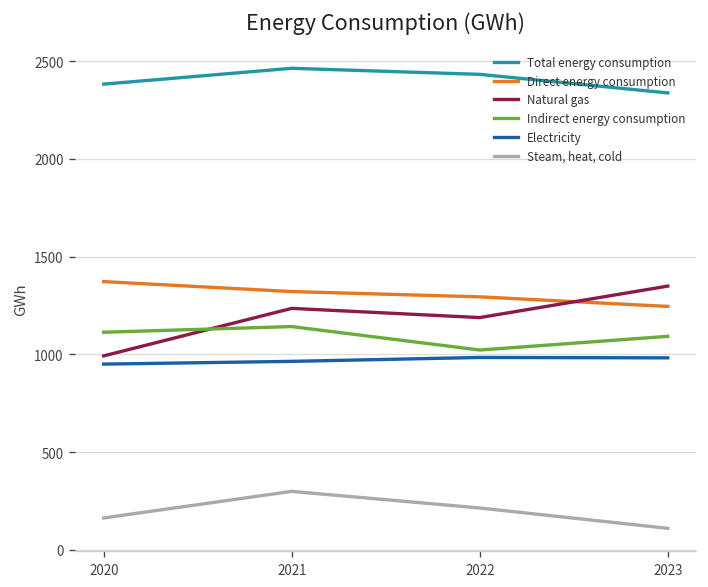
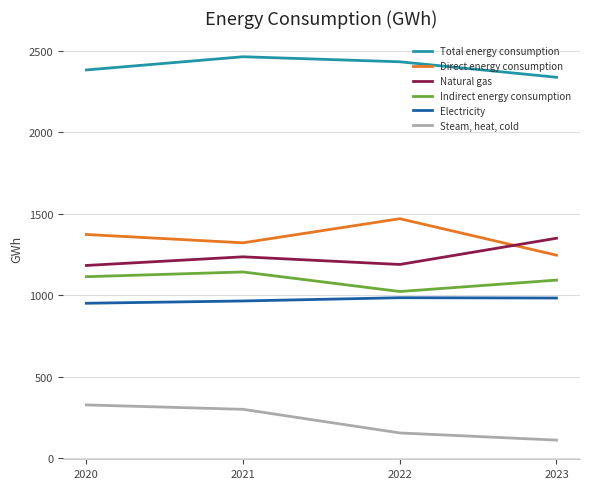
  {
    "Direct energy consumption": {
      "2020": 1370,
      "2021": 1320,
-     "2022": 1290,
+     "2022": 1470,
      "2023": 1250
    },
    "Natural gas": {
-     "2020": 990,
+     "2020": 1180,
      "2021": 1240,
      "2022": 1190,
      "2023": 1350
    },
    "Indirect energy consumption": {
      "2020": 1110,
      "2021": 1140,
      "2022": 1020,
      "2023": 1090
    },
    "Steam, heat, cold": {
-     "2020": 160,
+     "2020": 330,
      "2021": 300,
-     "2022": 210,
+     "2022": 150,
      "2023": 110
    }
  }
